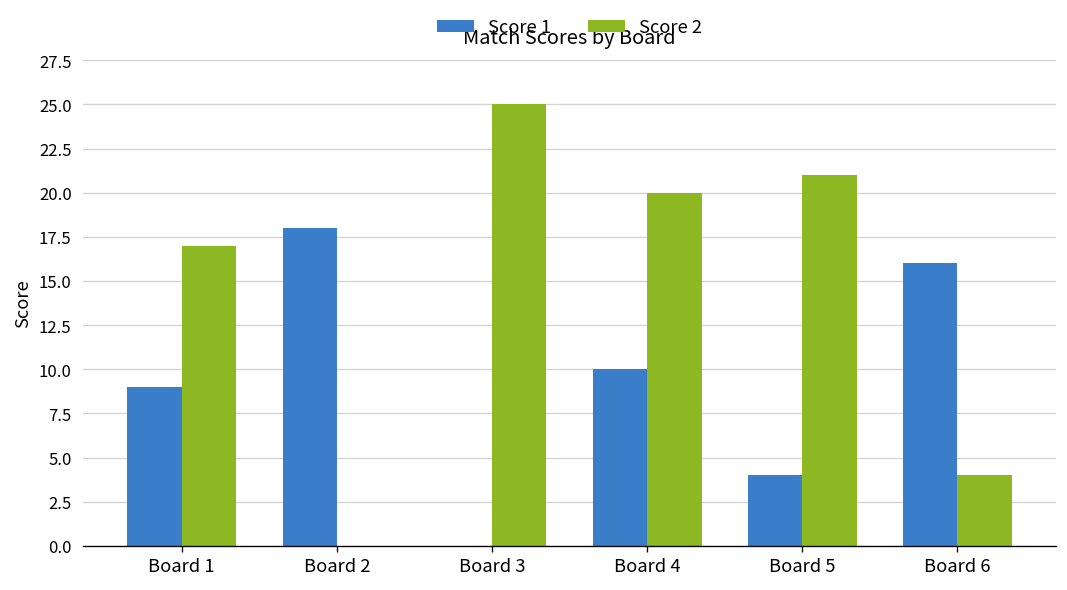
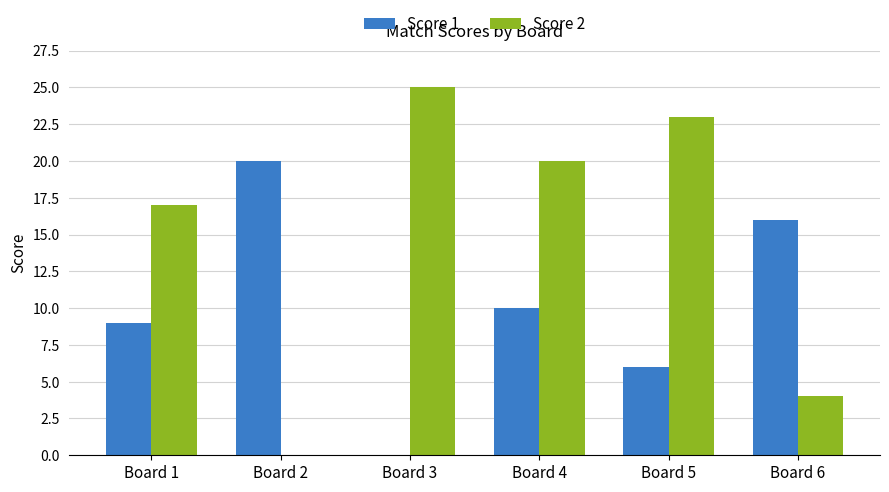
  {
    "Score 1": {
      "Board 1": 9,
-     "Board 2": 18,
+     "Board 2": 20,
      "Board 3": 0,
      "Board 4": 10,
-     "Board 5": 4,
+     "Board 5": 6,
      "Board 6": 16
    },
    "Score 2": {
      "Board 1": 17,
      "Board 2": 0,
      "Board 3": 25,
      "Board 4": 20,
-     "Board 5": 21,
+     "Board 5": 23,
      "Board 6": 4
    }
  }
